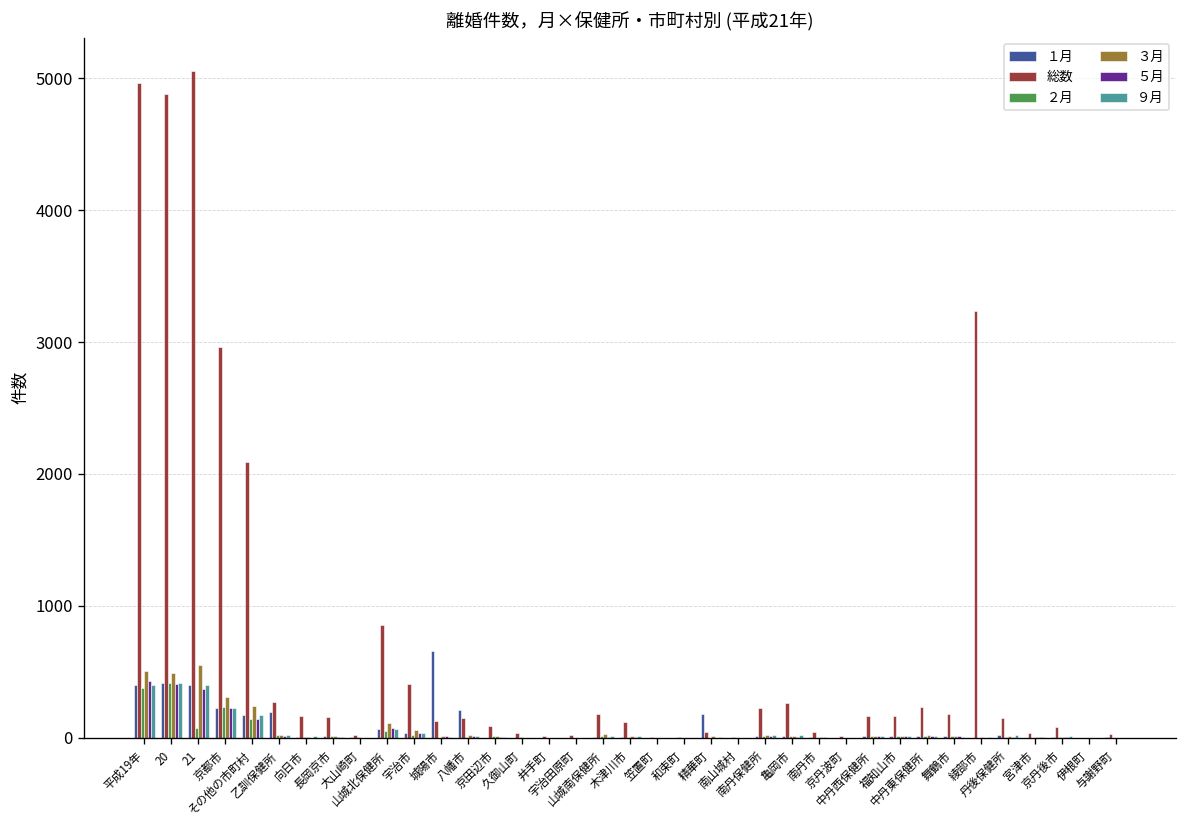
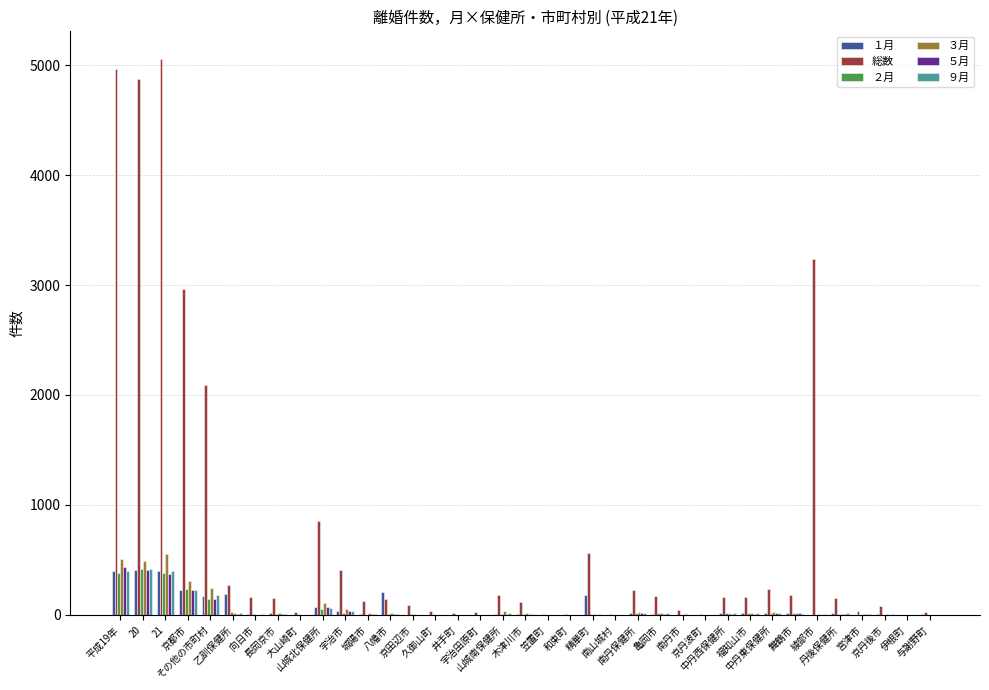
  {
    "１月": {
      "平成19年": 400,
      "20": 410,
      "21": 400,
      "京都市": 230,
      "その他の市町村": 180,
      "乙訓保健所": 190,
      "山城北保健所": 70,
      "宇治市": 30,
-     "城陽市": 660,
+     "城陽市": 10,
      "八幡市": 210,
      "笠置町": 0,
      "和束町": 0,
      "精華町": 180,
      "南山城村": 0,
      "伊根町": 0
    },
    "総数": {
      "平成19年": 4960,
      "20": 4880,
      "21": 5050,
      "京都市": 2970,
      "その他の市町村": 2090,
      "乙訓保健所": 270,
      "向日市": 170,
      "長岡京市": 160,
      "大山崎町": 30,
      "山城北保健所": 860,
      "宇治市": 410,
      "城陽市": 130,
      "八幡市": 150,
      "京田辺市": 90,
      "久御山町": 40,
      "宇治田原町": 20,
      "山城南保健所": 180,
      "木津川市": 120,
-     "精華町": 40,
+     "精華町": 570,
      "南丹保健所": 230,
-     "亀岡市": 270,
+     "亀岡市": 170,
      "南丹市": 50,
      "中丹西保健所": 170,
      "福知山市": 170,
      "中丹東保健所": 230,
      "舞鶴市": 180,
      "綾部市": 3230,
      "丹後保健所": 150,
      "宮津市": 40,
      "京丹後市": 80,
      "伊根町": 0,
      "与謝野町": 30
    },
    "２月": {
      "平成19年": 380,
      "20": 420,
-     "21": 70,
+     "21": 380,
      "京都市": 240,
      "その他の市町村": 150,
      "乙訓保健所": 30,
      "山城北保健所": 50,
      "笠置町": 0,
      "和束町": 0,
      "伊根町": 0,
      "与謝野町": 0
    },
    "３月": {
      "平成19年": 510,
      "20": 490,
      "21": 550,
      "京都市": 310,
      "その他の市町村": 240,
      "山城北保健所": 110,
      "宇治市": 60,
      "山城南保健所": 30,
      "和束町": 0,
      "南丹保健所": 30,
      "京丹波町": 0,
      "中丹東保健所": 30,
      "伊根町": 0,
      "与謝野町": 0
    },
    "５月": {
      "平成19年": 430,
      "20": 410,
      "21": 370,
      "京都市": 220,
      "その他の市町村": 150,
      "山城北保健所": 70,
      "宇治市": 40,
      "井手町": 0,
      "笠置町": 0,
      "和束町": 0,
      "南山城村": 0,
      "伊根町": 0,
      "与謝野町": 0
    },
    "９月": {
      "平成19年": 400,
      "20": 420,
      "21": 400,
      "京都市": 230,
      "その他の市町村": 180,
      "山城北保健所": 70,
      "宇治市": 30,
      "笠置町": 0,
      "南山城村": 0,
      "京丹波町": 0,
      "伊根町": 0
    }
  }
